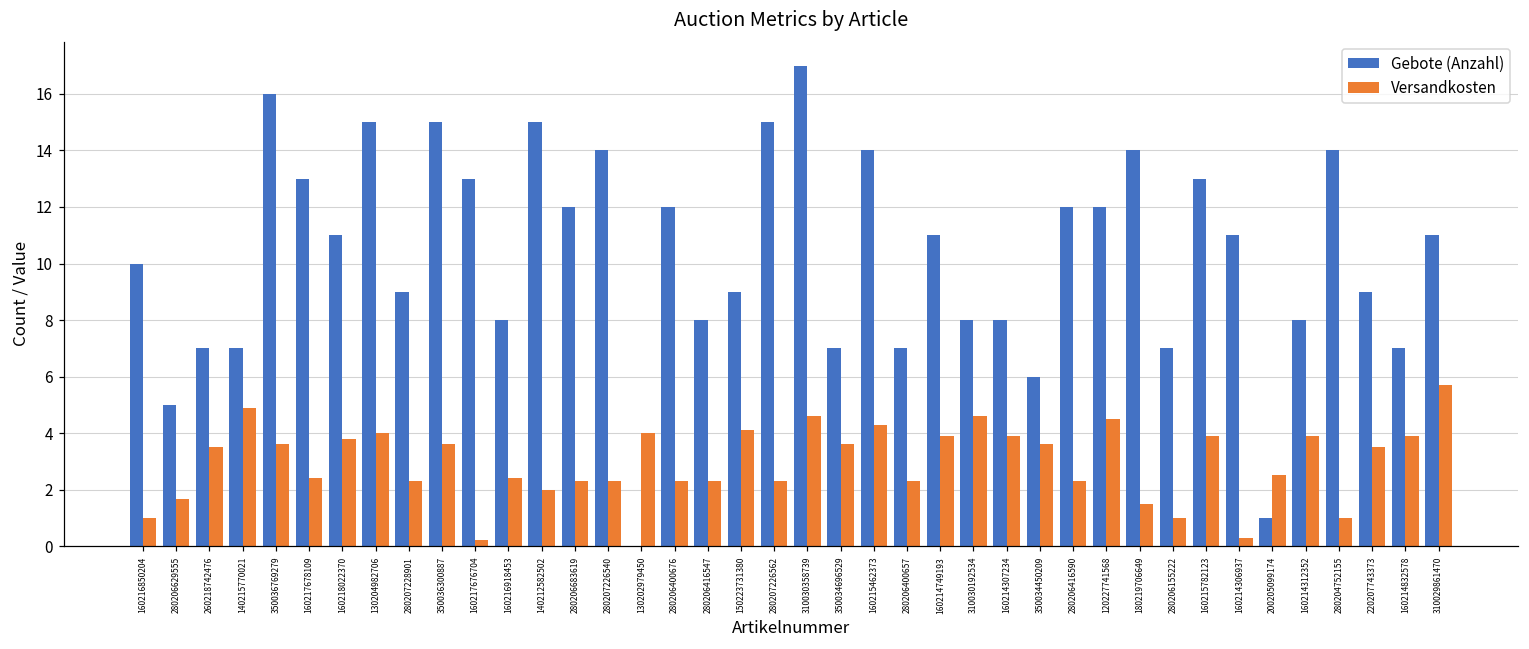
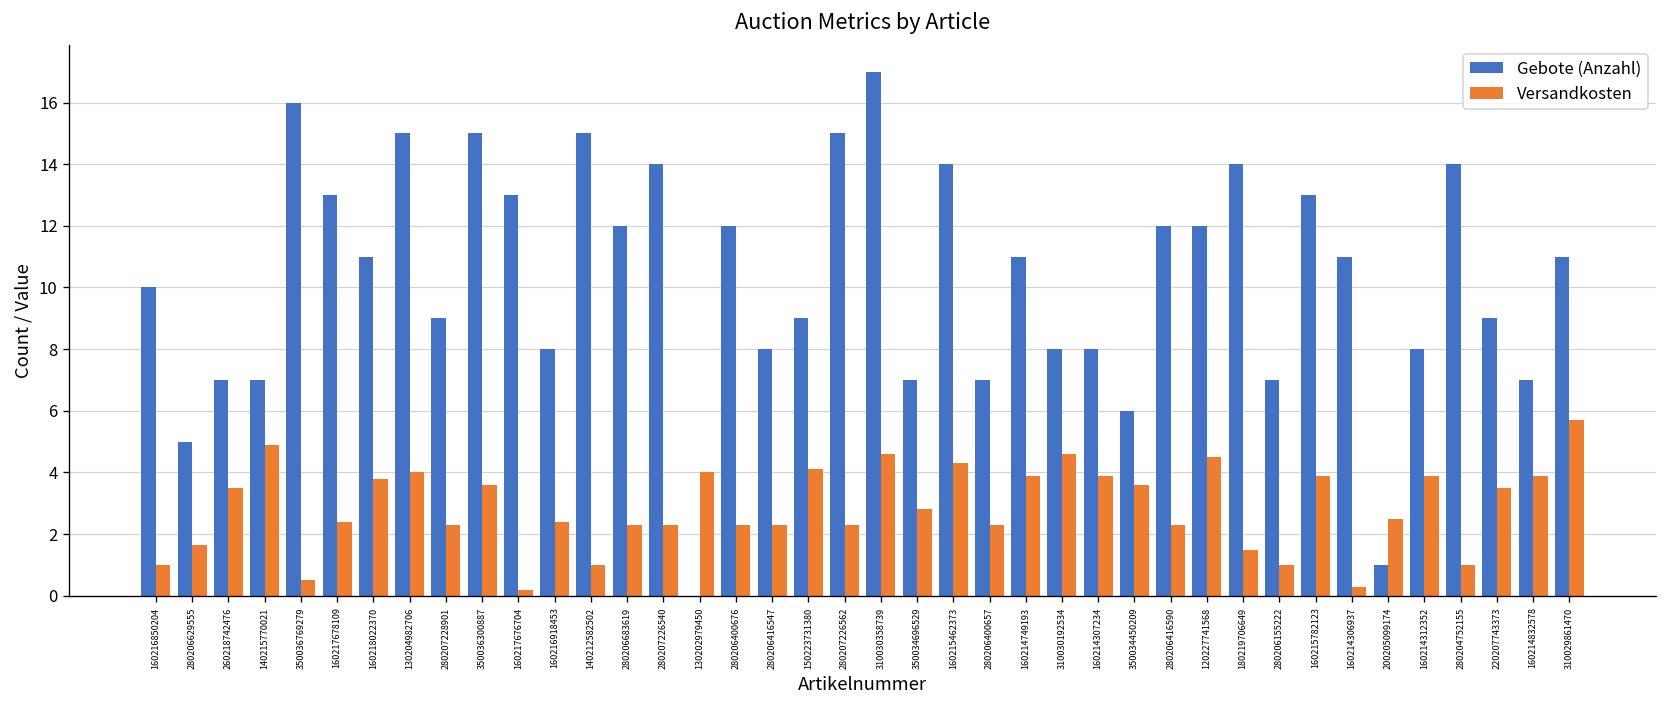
  {
    "Gebote (Anzahl)": {
      "160216850204": 10.0,
      "280206629555": 5.0,
      "260218742476": 7.0,
      "140215770021": 7.0,
      "350036769279": 16.0,
      "160217678109": 13.0,
      "160218022370": 11.0,
      "130204982706": 15.0,
      "280207228901": 9.0,
      "350036300887": 15.0,
      "160217676704": 13.0,
      "160216918453": 8.0,
      "140212582502": 15.0,
      "280206683619": 12.0,
      "280207226540": 14.0,
      "130202979450": 0.0,
      "280206400676": 12.0,
      "280206416547": 8.0,
      "150223731380": 9.0,
      "280207226562": 15.0,
      "310030358739": 17.0,
      "350034696529": 7.0,
      "160215462373": 14.0,
      "280206400657": 7.0,
      "160214749193": 11.0,
      "310030192534": 8.0,
      "160214307234": 8.0,
      "350034450209": 6.0,
      "280206416590": 12.0,
      "120227741568": 12.0,
      "180219706649": 14.0,
      "280206155222": 7.0,
      "160215782123": 13.0,
      "160214306937": 11.0,
      "200205099174": 1.0,
      "160214312352": 8.0,
      "280204752155": 14.0,
      "220207743373": 9.0,
      "160214832578": 7.0,
      "310029861470": 11.0
    },
    "Versandkosten": {
      "160216850204": 1.0,
      "280206629555": 1.7,
      "260218742476": 3.5,
      "140215770021": 4.9,
-     "350036769279": 3.6,
+     "350036769279": 0.5,
      "160217678109": 2.4,
      "160218022370": 3.8,
      "130204982706": 4.0,
      "280207228901": 2.3,
      "350036300887": 3.6,
      "160217676704": 0.2,
      "160216918453": 2.4,
-     "140212582502": 2,
+     "140212582502": 1,
      "280206683619": 2.3,
      "280207226540": 2.3,
      "130202979450": 4.0,
      "280206400676": 2.3,
      "280206416547": 2.3,
      "150223731380": 4.1,
      "280207226562": 2.3,
      "310030358739": 4.6,
-     "350034696529": 3.6,
+     "350034696529": 2.8,
      "160215462373": 4.3,
      "280206400657": 2.3,
      "160214749193": 3.9,
      "310030192534": 4.6,
      "160214307234": 3.9,
      "350034450209": 3.6,
      "280206416590": 2.3,
      "120227741568": 4.5,
      "180219706649": 1.5,
      "280206155222": 1.0,
      "160215782123": 3.9,
      "160214306937": 0.3,
      "200205099174": 2.5,
      "160214312352": 3.9,
      "280204752155": 1.0,
      "220207743373": 3.5,
      "160214832578": 3.9,
      "310029861470": 5.7
    }
  }
